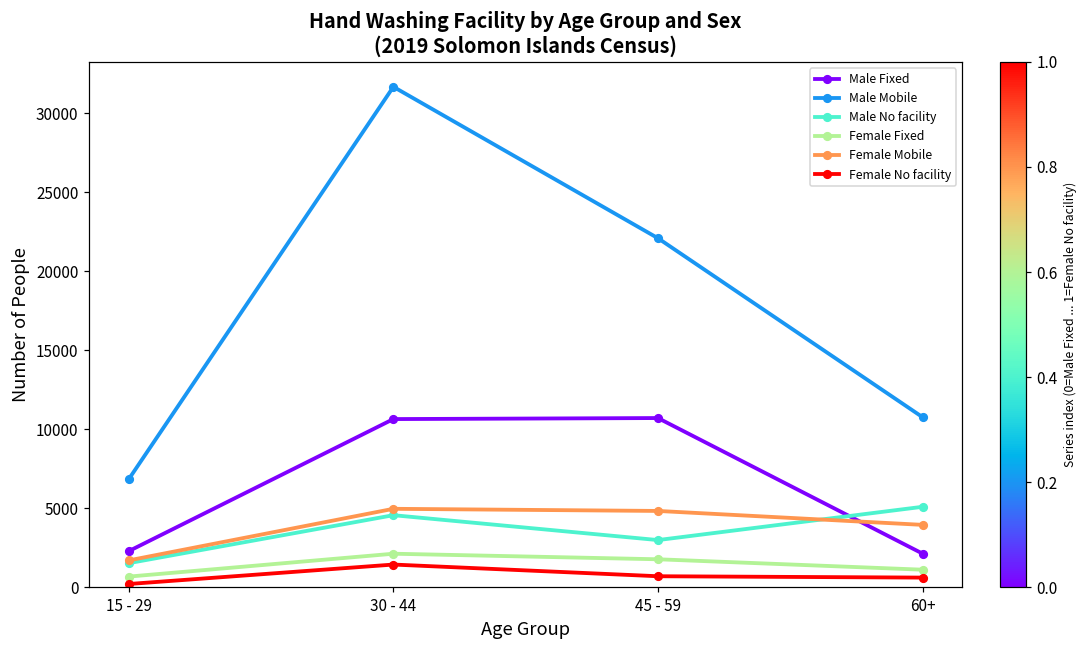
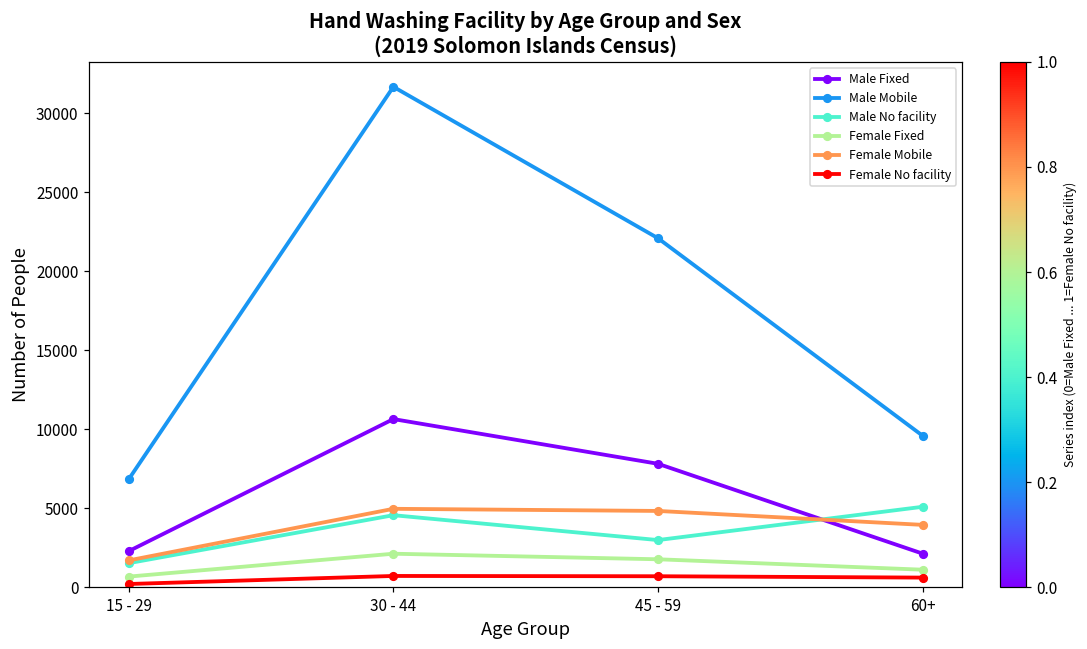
  {
    "Male Fixed": {
      "15 - 29": 2300,
      "30 - 44": 10600,
-     "45 - 59": 10700,
+     "45 - 59": 7800,
      "60+": 2100
    },
    "Male Mobile": {
      "15 - 29": 6800,
      "30 - 44": 31700,
      "45 - 59": 22100,
-     "60+": 10800
+     "60+": 9600
    },
    "Male No facility": {
      "15 - 29": 1500,
      "30 - 44": 4600,
      "45 - 59": 3000,
      "60+": 5100
    },
    "Female Fixed": {
      "15 - 29": 700,
      "30 - 44": 2100,
      "45 - 59": 1800,
      "60+": 1100
    },
    "Female Mobile": {
      "15 - 29": 1700,
      "30 - 44": 5000,
      "45 - 59": 4800,
      "60+": 3900
    },
    "Female No facility": {
      "15 - 29": 200,
-     "30 - 44": 1400,
+     "30 - 44": 700,
      "45 - 59": 700,
      "60+": 600
    }
  }
